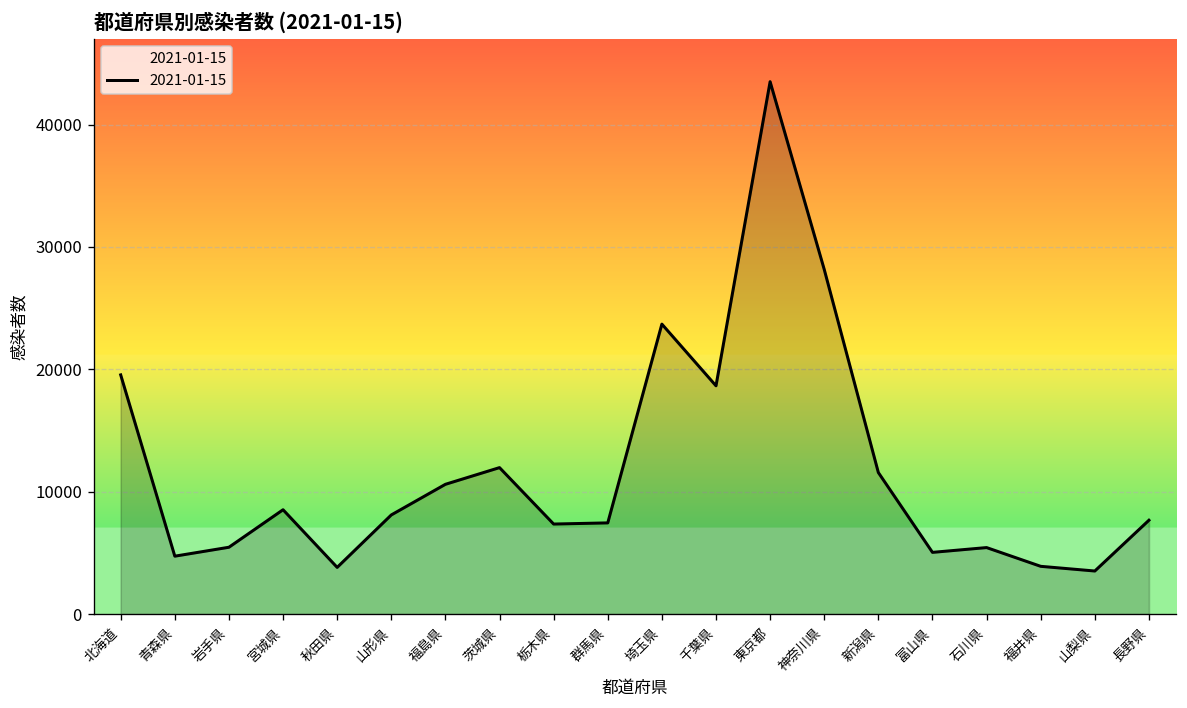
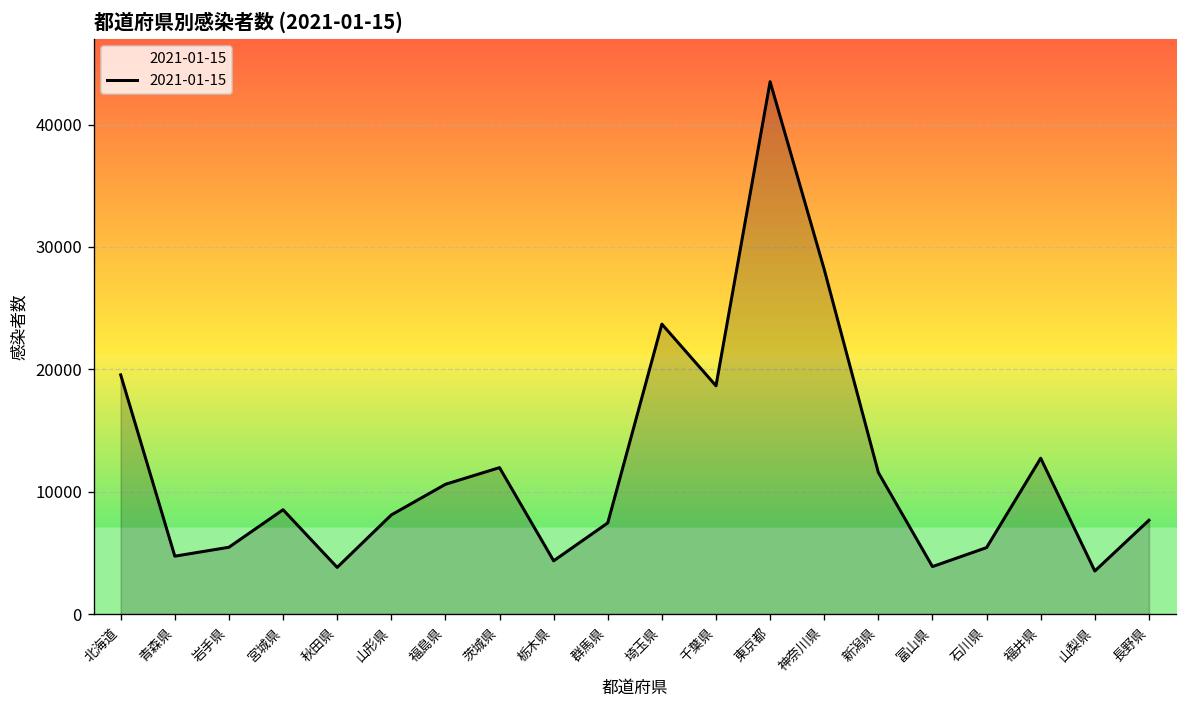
  {
    "北海道": 19600,
    "青森県": 4700,
    "岩手県": 5500,
    "宮城県": 8500,
    "秋田県": 3800,
    "山形県": 8100,
    "福島県": 10600,
    "茨城県": 12000,
-   "栃木県": 7400,
+   "栃木県": 4400,
    "群馬県": 7500,
    "埼玉県": 23700,
    "千葉県": 18700,
    "東京都": 43500,
    "神奈川県": 28200,
    "新潟県": 11600,
-   "富山県": 5100,
+   "富山県": 3900,
    "石川県": 5400,
-   "福井県": 3900,
+   "福井県": 12700,
    "山梨県": 3500,
    "長野県": 7700
  }
